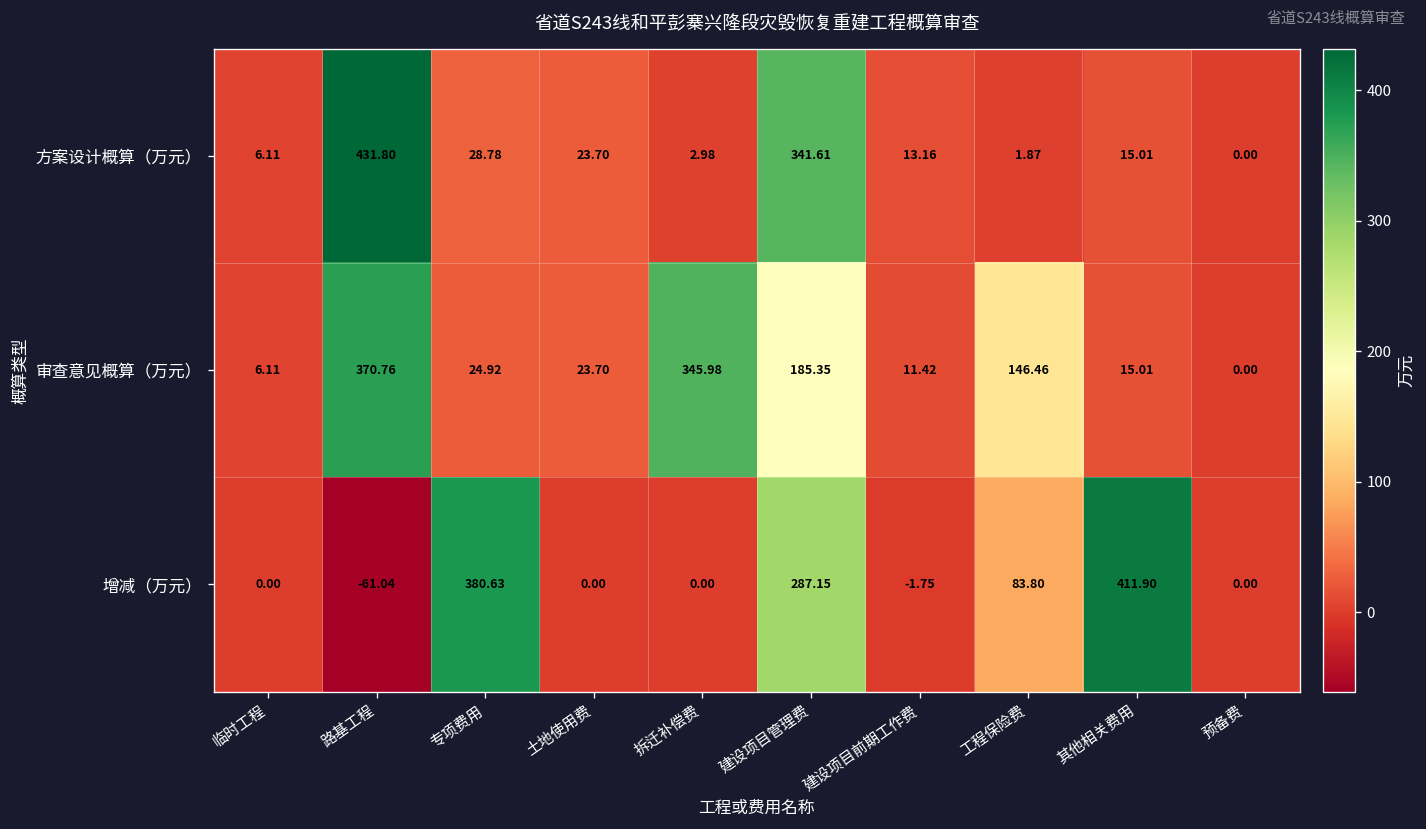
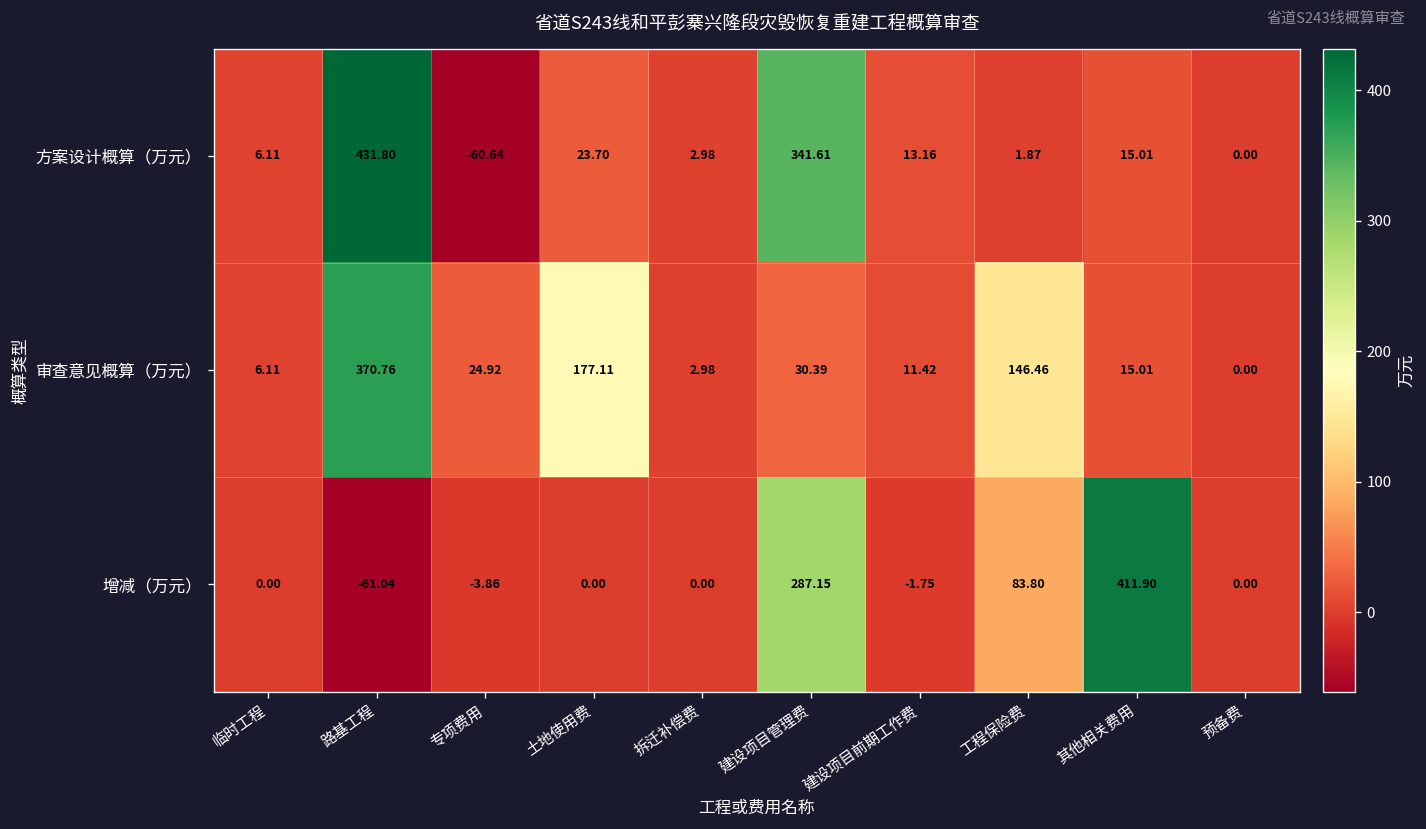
  {
    "方案设计概算（万元）": {
      "临时工程": 6.11,
      "路基工程": 431.80,
-     "专项费用": 28.78,
+     "专项费用": -60.64,
      "土地使用费": 23.70,
      "拆迁补偿费": 2.98,
      "建设项目管理费": 341.61,
      "建设项目前期工作费": 13.16,
      "工程保险费": 1.87,
      "其他相关费用": 15.01,
      "预备费": 0.00
    },
    "审查意见概算（万元）": {
      "临时工程": 6.11,
      "路基工程": 370.76,
      "专项费用": 24.92,
-     "土地使用费": 23.70,
-     "拆迁补偿费": 345.98,
-     "建设项目管理费": 185.35,
+     "土地使用费": 177.11,
+     "拆迁补偿费": 2.98,
+     "建设项目管理费": 30.39,
      "建设项目前期工作费": 11.42,
      "工程保险费": 146.46,
      "其他相关费用": 15.01,
      "预备费": 0.00
    },
    "增减（万元）": {
      "临时工程": 0.00,
      "路基工程": -61.04,
-     "专项费用": 380.63,
+     "专项费用": -3.86,
      "土地使用费": 0.00,
      "拆迁补偿费": 0.00,
      "建设项目管理费": 287.15,
      "建设项目前期工作费": -1.75,
      "工程保险费": 83.80,
      "其他相关费用": 411.90,
      "预备费": 0.00
    }
  }
